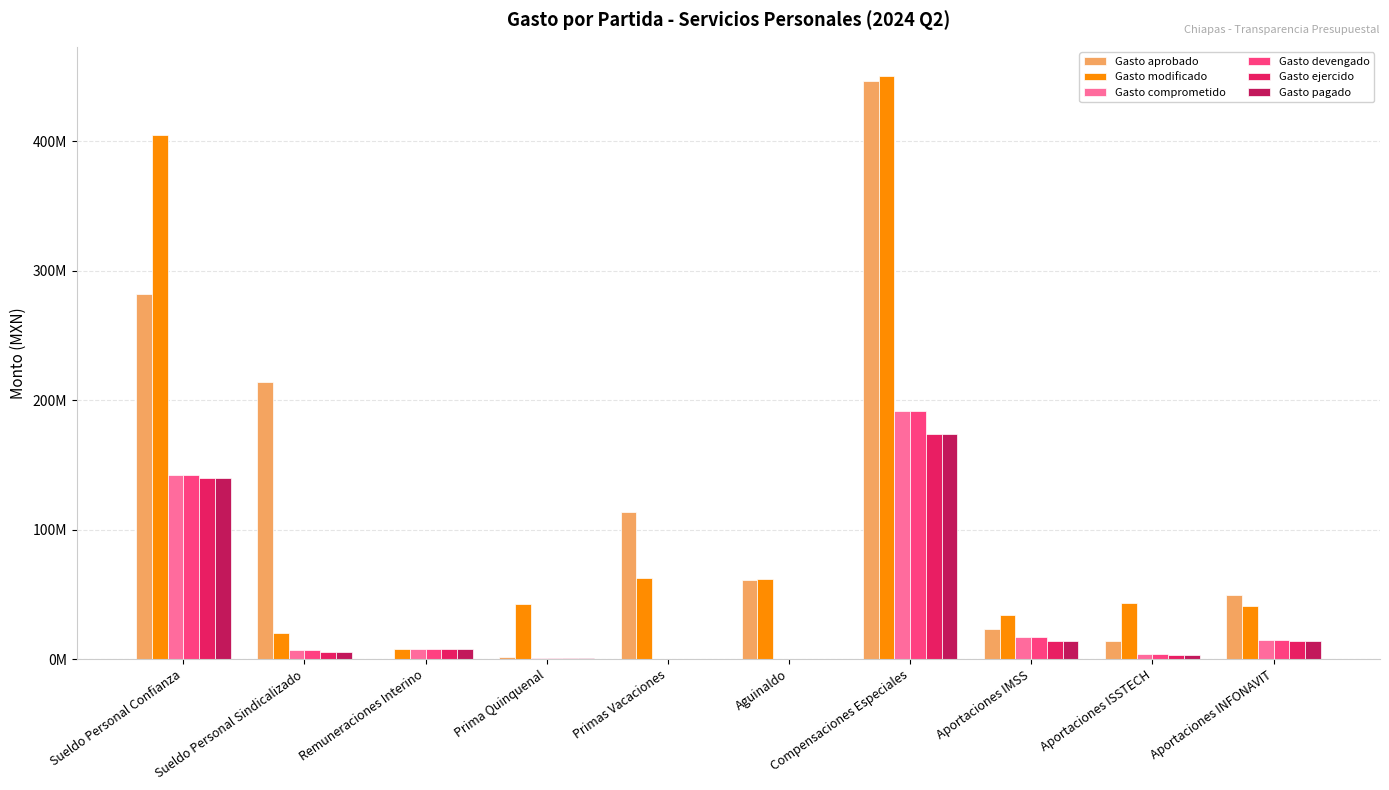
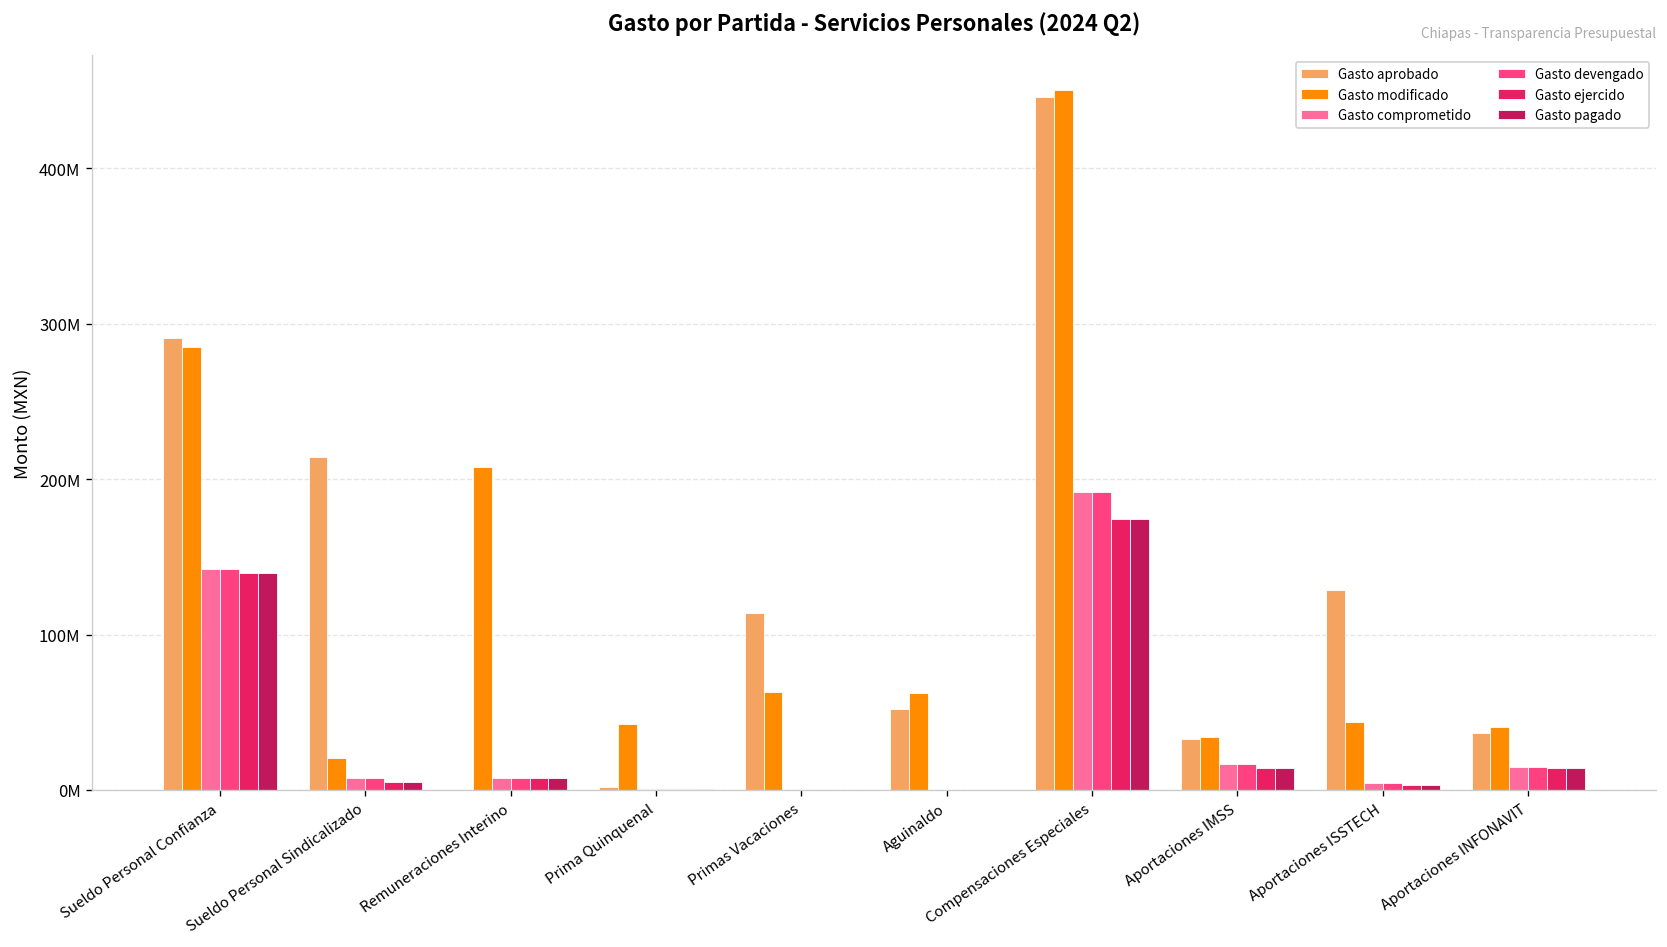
  {
    "Gasto aprobado": {
-     "Sueldo Personal Confianza": 282000000,
+     "Sueldo Personal Confianza": 291000000,
      "Sueldo Personal Sindicalizado": 214000000,
      "Remuneraciones Interino": 0,
      "Primas Vacaciones": 114000000,
-     "Aguinaldo": 61000000,
+     "Aguinaldo": 52000000,
      "Compensaciones Especiales": 446000000,
-     "Aportaciones IMSS": 23000000,
-     "Aportaciones ISSTECH": 14000000,
-     "Aportaciones INFONAVIT": 50000000
+     "Aportaciones IMSS": 33000000,
+     "Aportaciones ISSTECH": 129000000,
+     "Aportaciones INFONAVIT": 37000000
    },
    "Gasto modificado": {
-     "Sueldo Personal Confianza": 405000000,
+     "Sueldo Personal Confianza": 285000000,
      "Sueldo Personal Sindicalizado": 20000000,
-     "Remuneraciones Interino": 8000000,
+     "Remuneraciones Interino": 208000000,
      "Prima Quinquenal": 43000000,
      "Primas Vacaciones": 63000000,
      "Aguinaldo": 62000000,
      "Compensaciones Especiales": 450000000,
      "Aportaciones IMSS": 34000000,
      "Aportaciones ISSTECH": 44000000,
      "Aportaciones INFONAVIT": 41000000
    }
  }
